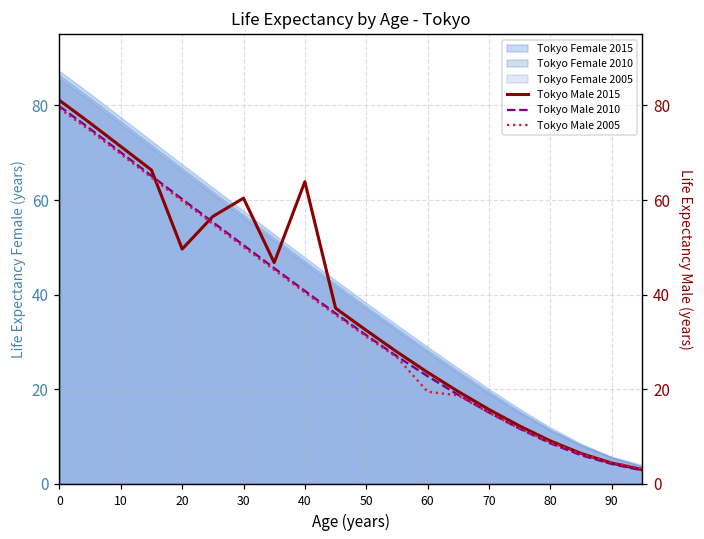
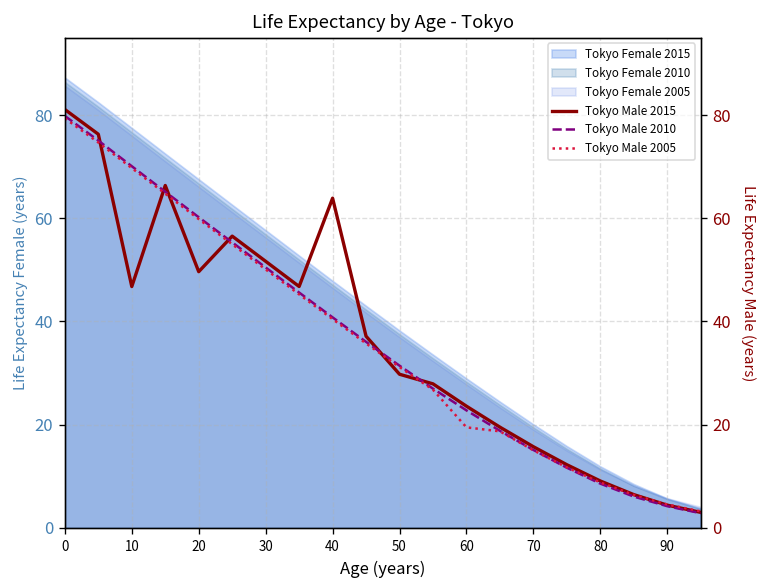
  {
    "Tokyo Male 2015": {
      "0": 81,
-     "10": 71,
+     "10": 47,
      "20": 50,
-     "30": 60,
+     "30": 52,
      "40": 64,
-     "50": 32,
+     "50": 30,
      "60": 24,
      "70": 16
    },
    "Tokyo Male 2010": {
      "60": 23
    },
    "Tokyo Male 2005": {
      "60": 19
    }
  }
